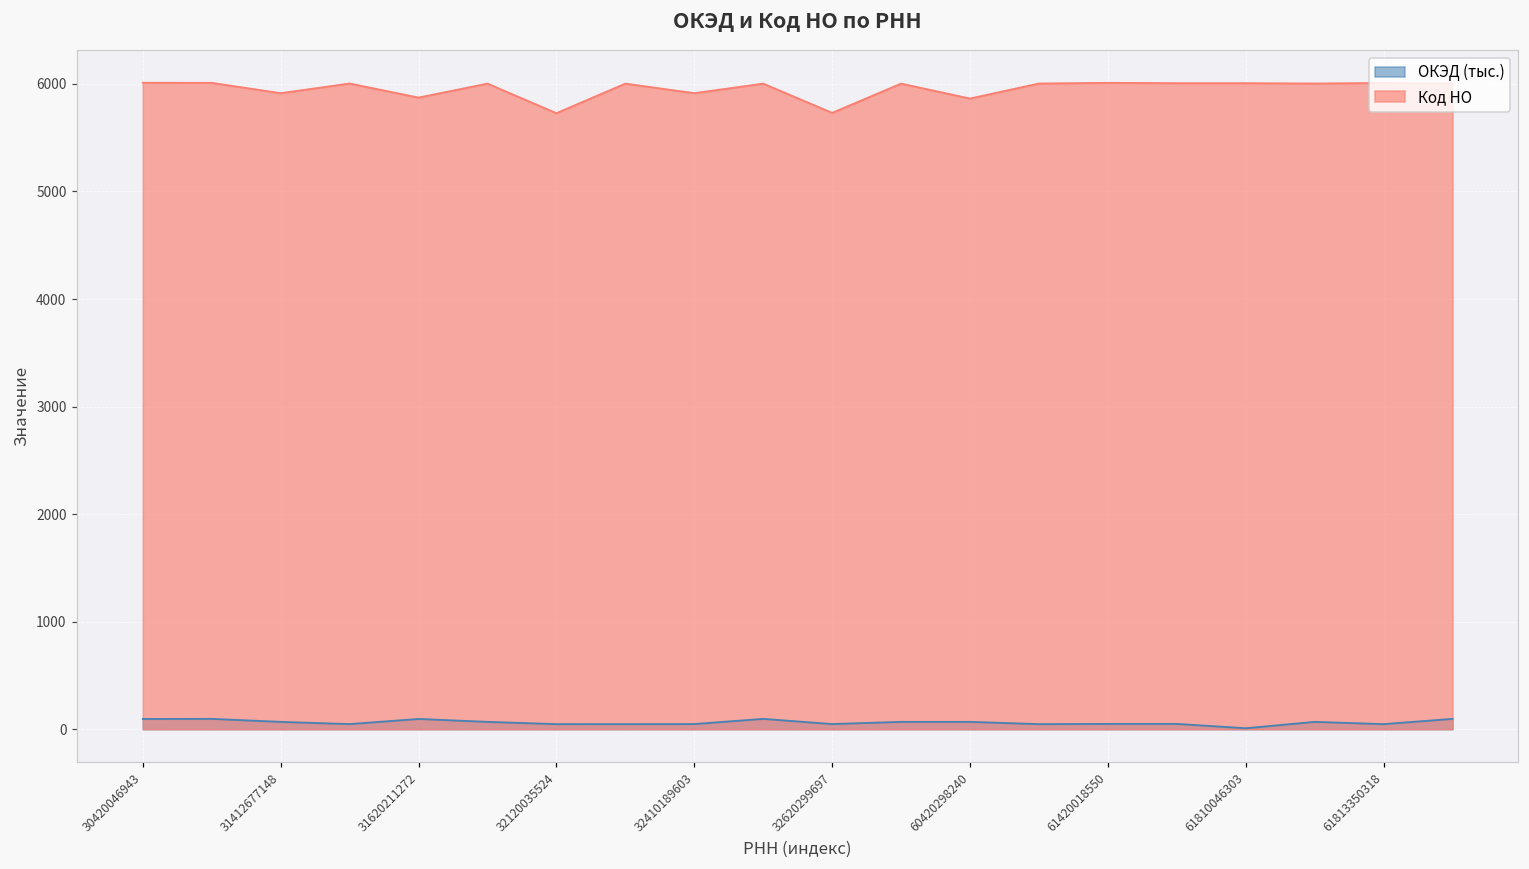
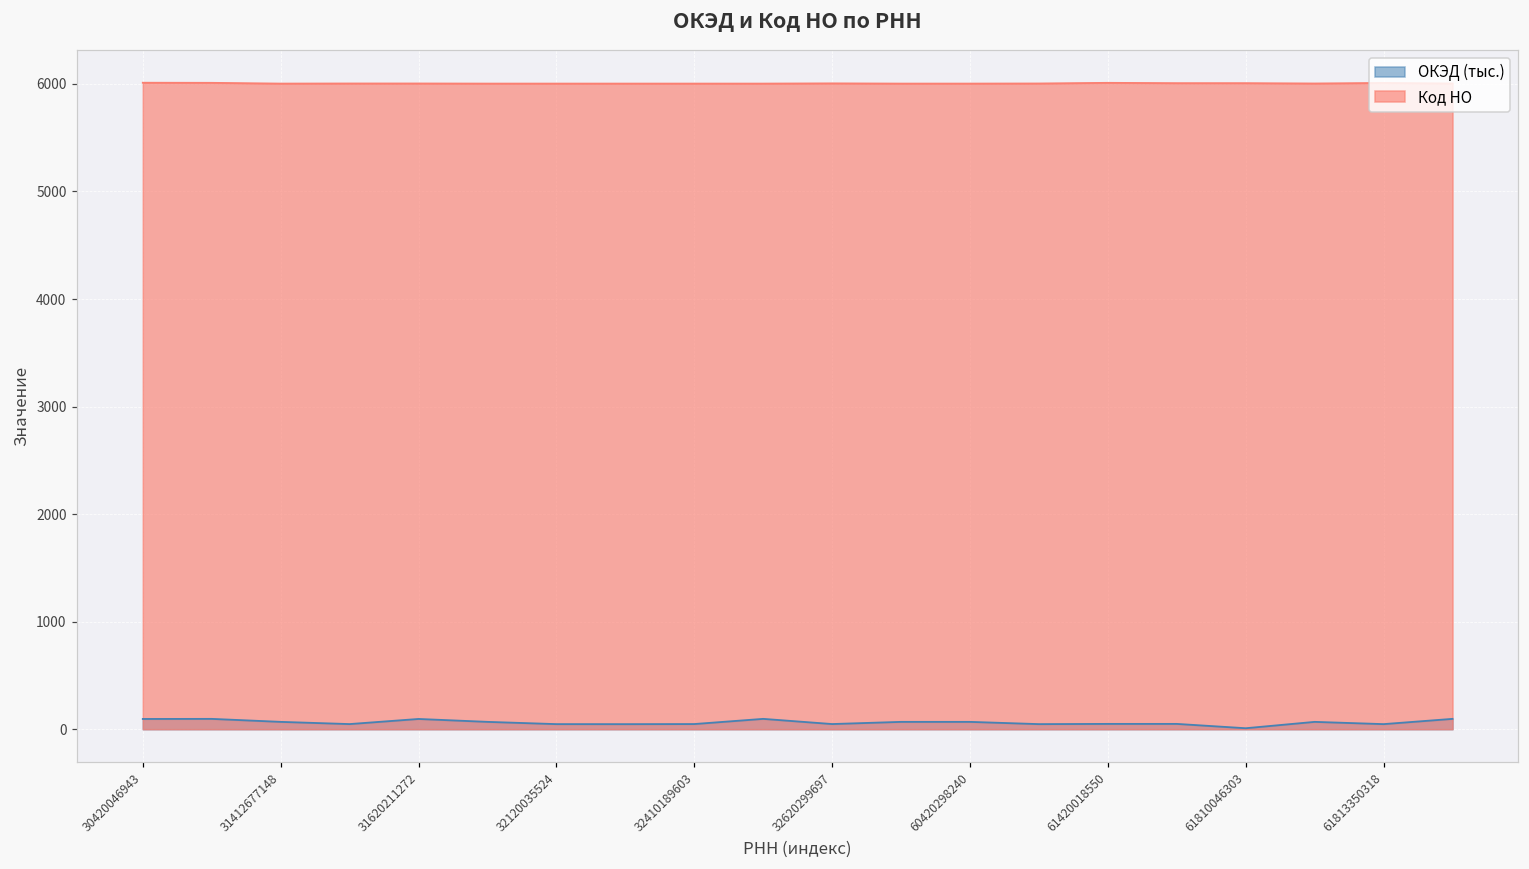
  {
    "ОКЭД (тыс.)": {
      "30420046943": 100,
      "31412677148": 100,
      "31620211272": 100,
      "32120035524": 0,
      "32410189603": 0,
      "32620299697": 0,
      "60420298240": 100,
      "61420018550": 0,
      "61810046303": 0,
      "61813350318": 0
    },
    "Код НО": {
      "30420046943": 6000,
-     "31412677148": 5900,
-     "31620211272": 5900,
-     "32120035524": 5700,
-     "32410189603": 5900,
-     "32620299697": 5700,
-     "60420298240": 5900,
+     "31412677148": 6000,
+     "31620211272": 6000,
+     "32120035524": 6000,
+     "32410189603": 6000,
+     "32620299697": 6000,
+     "60420298240": 6000,
      "61420018550": 6000,
      "61810046303": 6000
    }
  }
